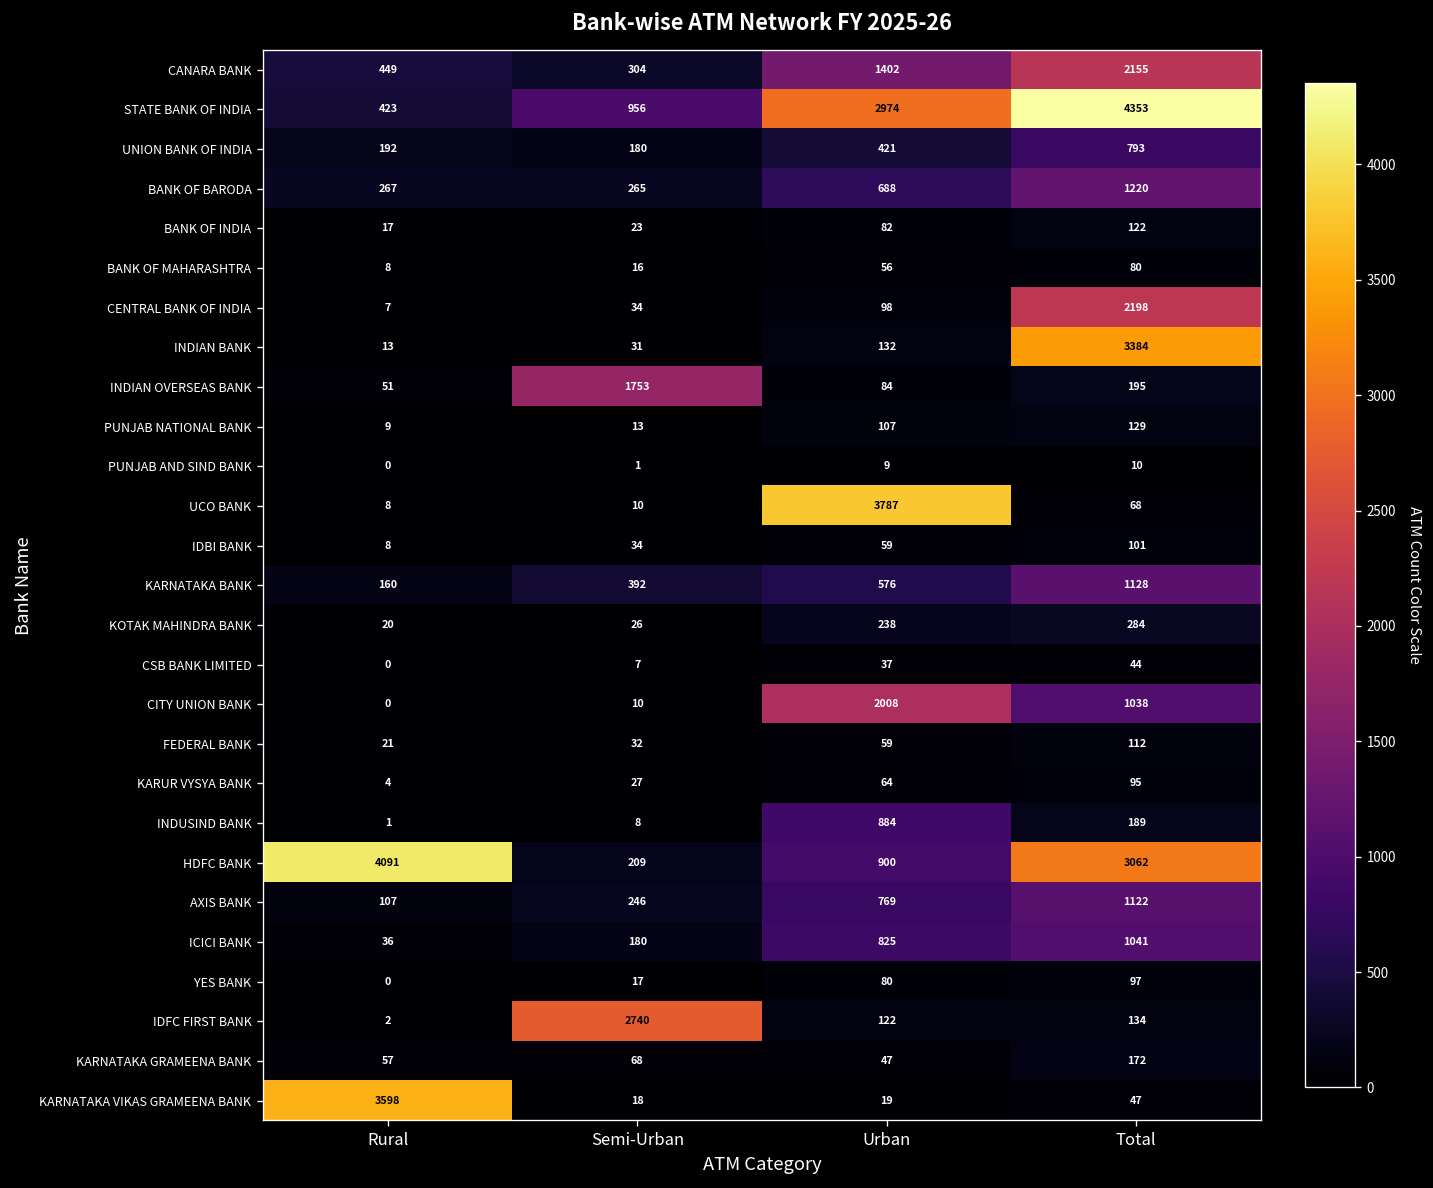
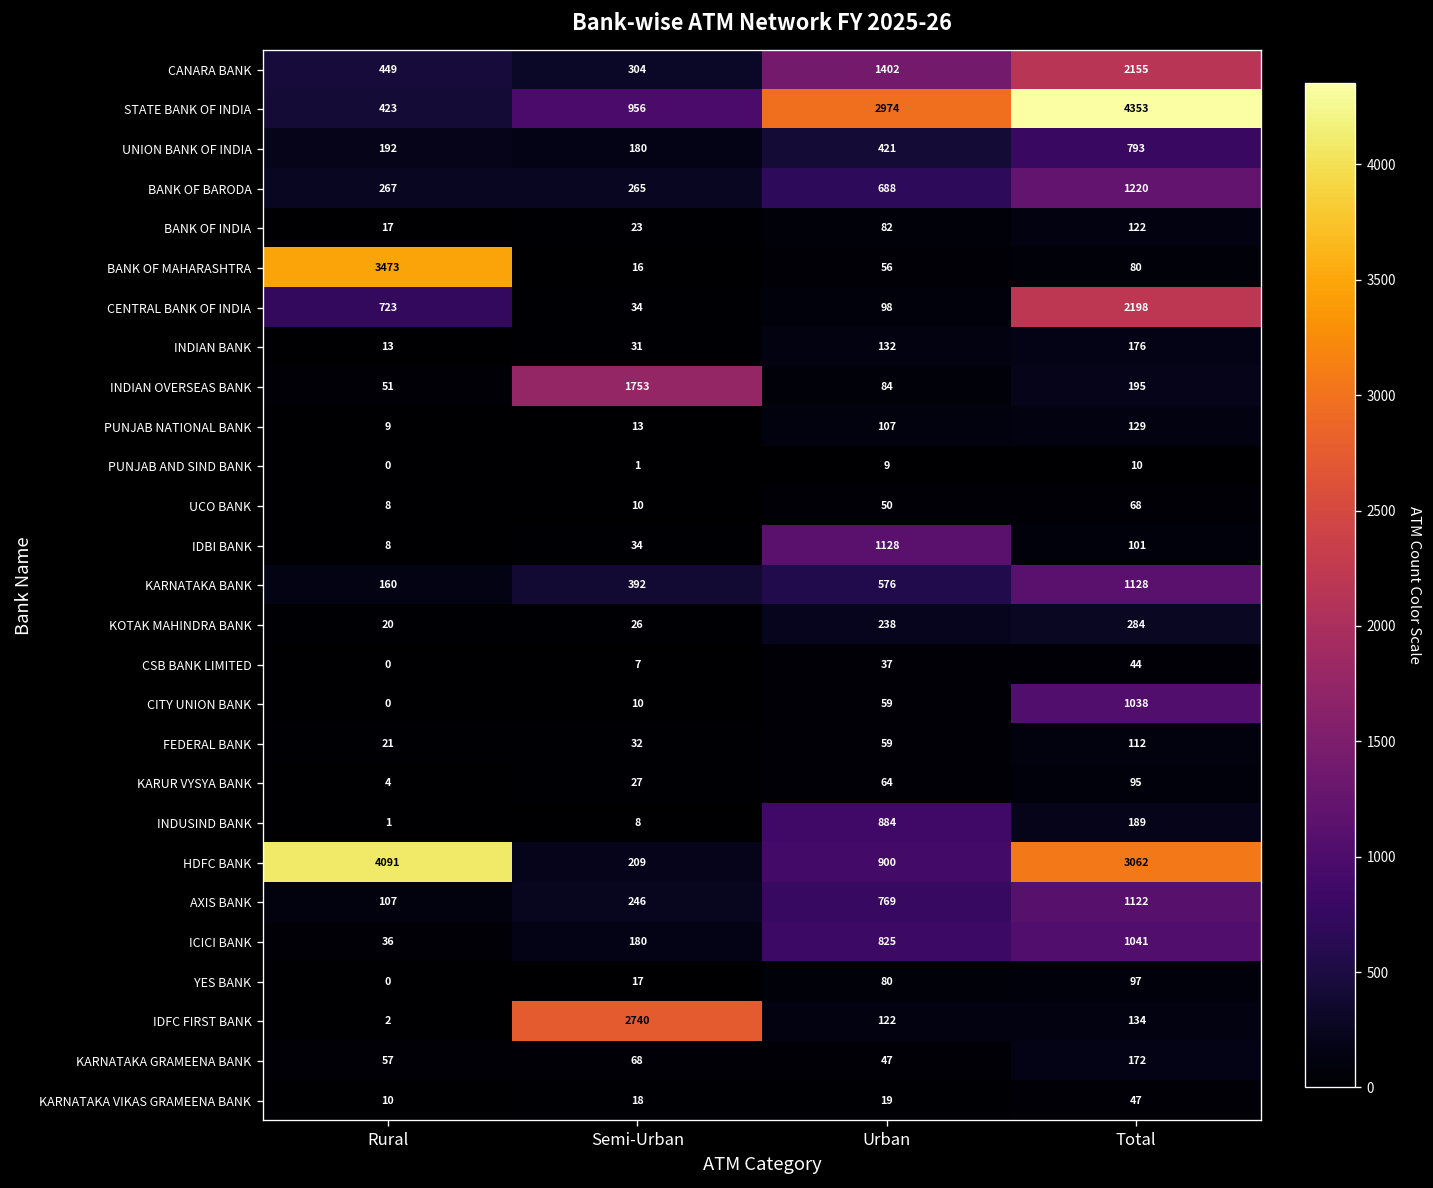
  {
    "CANARA BANK": {
      "Rural": 449,
      "Semi-Urban": 304,
      "Urban": 1402,
      "Total": 2155
    },
    "STATE BANK OF INDIA": {
      "Rural": 423,
      "Semi-Urban": 956,
      "Urban": 2974,
      "Total": 4353
    },
    "UNION BANK OF INDIA": {
      "Rural": 192,
      "Semi-Urban": 180,
      "Urban": 421,
      "Total": 793
    },
    "BANK OF BARODA": {
      "Rural": 267,
      "Semi-Urban": 265,
      "Urban": 688,
      "Total": 1220
    },
    "BANK OF INDIA": {
      "Rural": 17,
      "Semi-Urban": 23,
      "Urban": 82,
      "Total": 122
    },
    "BANK OF MAHARASHTRA": {
-     "Rural": 8,
+     "Rural": 3473,
      "Semi-Urban": 16,
      "Urban": 56,
      "Total": 80
    },
    "CENTRAL BANK OF INDIA": {
-     "Rural": 7,
+     "Rural": 723,
      "Semi-Urban": 34,
      "Urban": 98,
      "Total": 2198
    },
    "INDIAN BANK": {
      "Rural": 13,
      "Semi-Urban": 31,
      "Urban": 132,
-     "Total": 3384
+     "Total": 176
    },
    "INDIAN OVERSEAS BANK": {
      "Rural": 51,
      "Semi-Urban": 1753,
      "Urban": 84,
      "Total": 195
    },
    "PUNJAB NATIONAL BANK": {
      "Rural": 9,
      "Semi-Urban": 13,
      "Urban": 107,
      "Total": 129
    },
    "PUNJAB AND SIND BANK": {
      "Rural": 0,
      "Semi-Urban": 1,
      "Urban": 9,
      "Total": 10
    },
    "UCO BANK": {
      "Rural": 8,
      "Semi-Urban": 10,
-     "Urban": 3787,
+     "Urban": 50,
      "Total": 68
    },
    "IDBI BANK": {
      "Rural": 8,
      "Semi-Urban": 34,
-     "Urban": 59,
+     "Urban": 1128,
      "Total": 101
    },
    "KARNATAKA BANK": {
      "Rural": 160,
      "Semi-Urban": 392,
      "Urban": 576,
      "Total": 1128
    },
    "KOTAK MAHINDRA BANK": {
      "Rural": 20,
      "Semi-Urban": 26,
      "Urban": 238,
      "Total": 284
    },
    "CSB BANK LIMITED": {
      "Rural": 0,
      "Semi-Urban": 7,
      "Urban": 37,
      "Total": 44
    },
    "CITY UNION BANK": {
      "Rural": 0,
      "Semi-Urban": 10,
-     "Urban": 2008,
+     "Urban": 59,
      "Total": 1038
    },
    "FEDERAL BANK": {
      "Rural": 21,
      "Semi-Urban": 32,
      "Urban": 59,
      "Total": 112
    },
    "KARUR VYSYA BANK": {
      "Rural": 4,
      "Semi-Urban": 27,
      "Urban": 64,
      "Total": 95
    },
    "INDUSIND BANK": {
      "Rural": 1,
      "Semi-Urban": 8,
      "Urban": 884,
      "Total": 189
    },
    "HDFC BANK": {
      "Rural": 4091,
      "Semi-Urban": 209,
      "Urban": 900,
      "Total": 3062
    },
    "AXIS BANK": {
      "Rural": 107,
      "Semi-Urban": 246,
      "Urban": 769,
      "Total": 1122
    },
    "ICICI BANK": {
      "Rural": 36,
      "Semi-Urban": 180,
      "Urban": 825,
      "Total": 1041
    },
    "YES BANK": {
      "Rural": 0,
      "Semi-Urban": 17,
      "Urban": 80,
      "Total": 97
    },
    "IDFC FIRST BANK": {
      "Rural": 2,
      "Semi-Urban": 2740,
      "Urban": 122,
      "Total": 134
    },
    "KARNATAKA GRAMEENA BANK": {
      "Rural": 57,
      "Semi-Urban": 68,
      "Urban": 47,
      "Total": 172
    },
    "KARNATAKA VIKAS GRAMEENA BANK": {
-     "Rural": 3598,
+     "Rural": 10,
      "Semi-Urban": 18,
      "Urban": 19,
      "Total": 47
    }
  }
